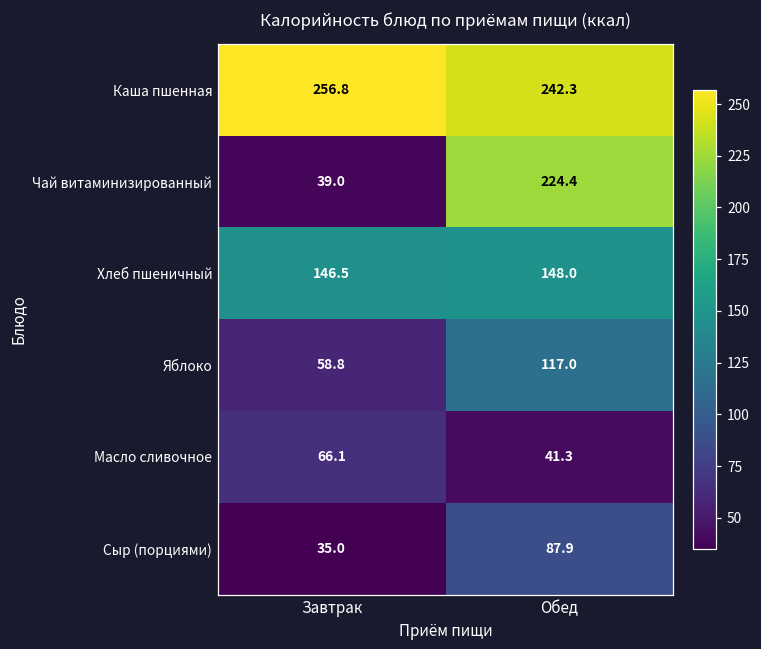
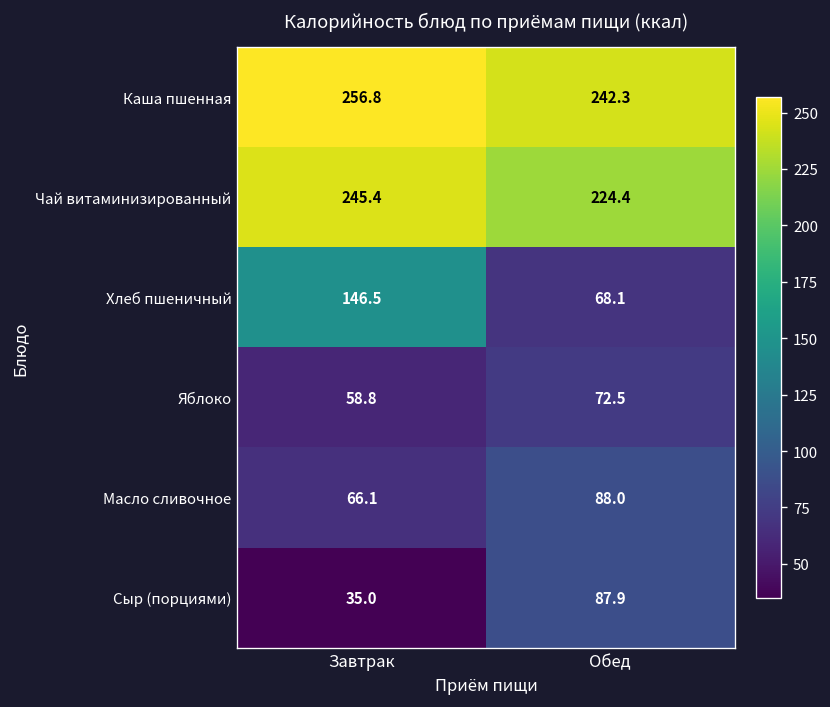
  {
    "Каша пшенная": {
      "Завтрак": 256.8,
      "Обед": 242.3
    },
    "Чай витаминизированный": {
-     "Завтрак": 39.0,
+     "Завтрак": 245.4,
      "Обед": 224.4
    },
    "Хлеб пшеничный": {
      "Завтрак": 146.5,
-     "Обед": 148.0
+     "Обед": 68.1
    },
    "Яблоко": {
      "Завтрак": 58.8,
-     "Обед": 117.0
+     "Обед": 72.5
    },
    "Масло сливочное": {
      "Завтрак": 66.1,
-     "Обед": 41.3
+     "Обед": 88.0
    },
    "Сыр (порциями)": {
      "Завтрак": 35.0,
      "Обед": 87.9
    }
  }
